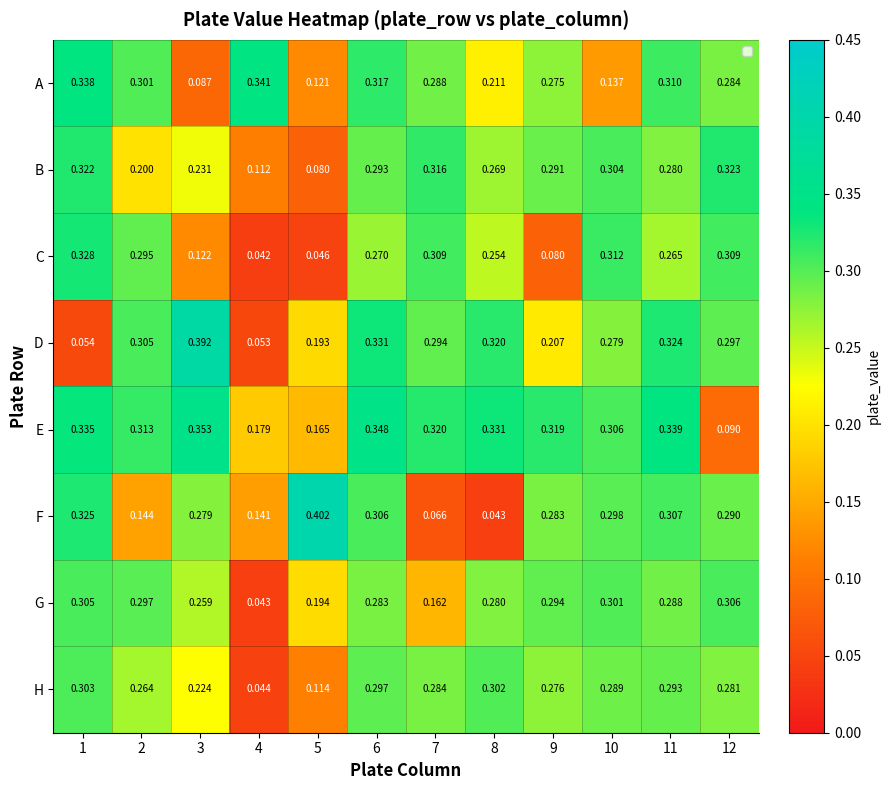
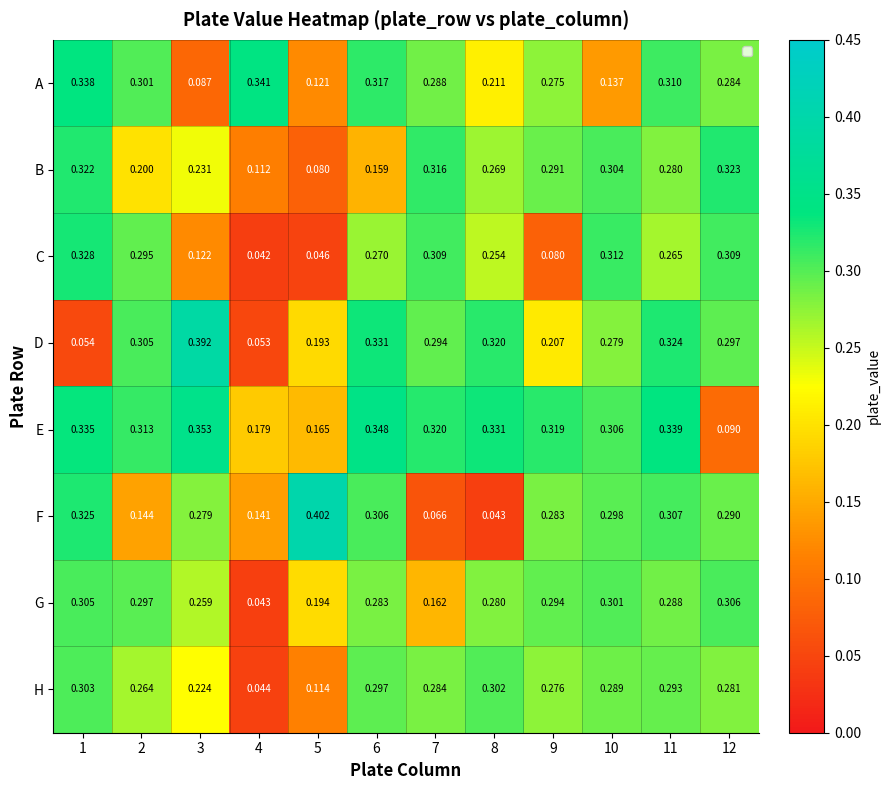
  {
    "A": {
      "1": 0.338,
      "2": 0.301,
      "3": 0.087,
      "4": 0.341,
      "5": 0.121,
      "6": 0.317,
      "7": 0.288,
      "8": 0.211,
      "9": 0.275,
      "10": 0.137,
      "11": 0.310,
      "12": 0.284
    },
    "B": {
      "1": 0.322,
      "2": 0.200,
      "3": 0.231,
      "4": 0.112,
      "5": 0.080,
-     "6": 0.293,
+     "6": 0.159,
      "7": 0.316,
      "8": 0.269,
      "9": 0.291,
      "10": 0.304,
      "11": 0.280,
      "12": 0.323
    },
    "C": {
      "1": 0.328,
      "2": 0.295,
      "3": 0.122,
      "4": 0.042,
      "5": 0.046,
      "6": 0.270,
      "7": 0.309,
      "8": 0.254,
      "9": 0.080,
      "10": 0.312,
      "11": 0.265,
      "12": 0.309
    },
    "D": {
      "1": 0.054,
      "2": 0.305,
      "3": 0.392,
      "4": 0.053,
      "5": 0.193,
      "6": 0.331,
      "7": 0.294,
      "8": 0.320,
      "9": 0.207,
      "10": 0.279,
      "11": 0.324,
      "12": 0.297
    },
    "E": {
      "1": 0.335,
      "2": 0.313,
      "3": 0.353,
      "4": 0.179,
      "5": 0.165,
      "6": 0.348,
      "7": 0.320,
      "8": 0.331,
      "9": 0.319,
      "10": 0.306,
      "11": 0.339,
      "12": 0.090
    },
    "F": {
      "1": 0.325,
      "2": 0.144,
      "3": 0.279,
      "4": 0.141,
      "5": 0.402,
      "6": 0.306,
      "7": 0.066,
      "8": 0.043,
      "9": 0.283,
      "10": 0.298,
      "11": 0.307,
      "12": 0.290
    },
    "G": {
      "1": 0.305,
      "2": 0.297,
      "3": 0.259,
      "4": 0.043,
      "5": 0.194,
      "6": 0.283,
      "7": 0.162,
      "8": 0.280,
      "9": 0.294,
      "10": 0.301,
      "11": 0.288,
      "12": 0.306
    },
    "H": {
      "1": 0.303,
      "2": 0.264,
      "3": 0.224,
      "4": 0.044,
      "5": 0.114,
      "6": 0.297,
      "7": 0.284,
      "8": 0.302,
      "9": 0.276,
      "10": 0.289,
      "11": 0.293,
      "12": 0.281
    }
  }
